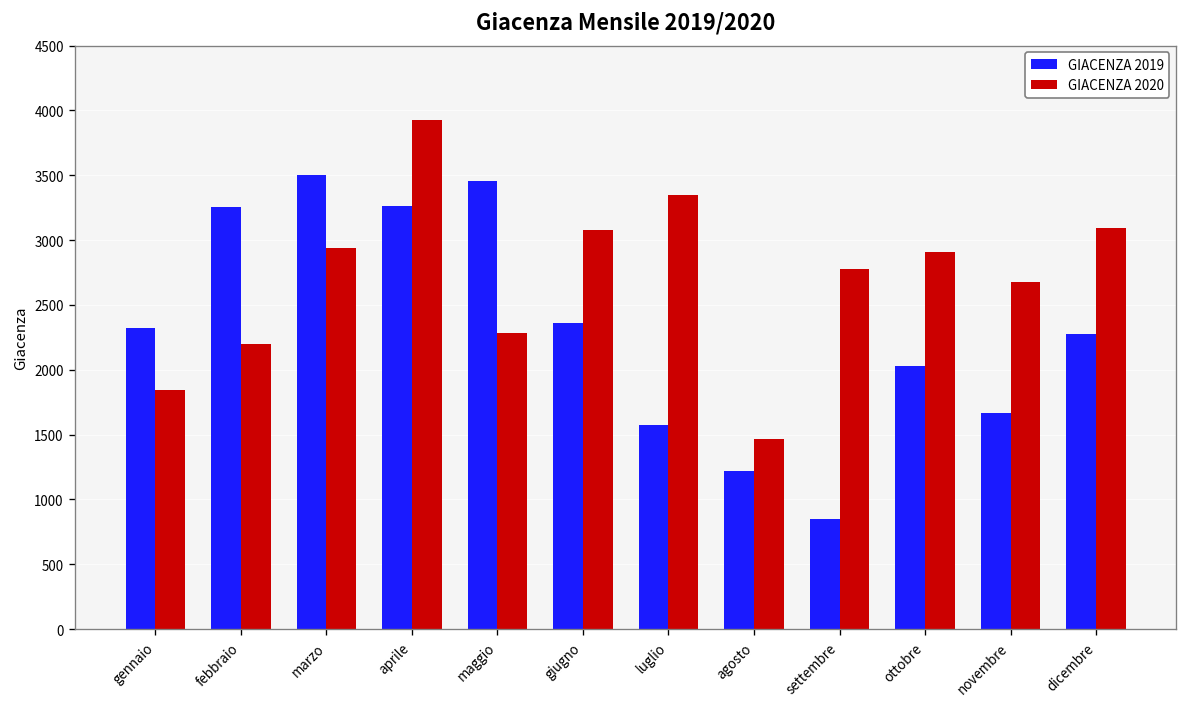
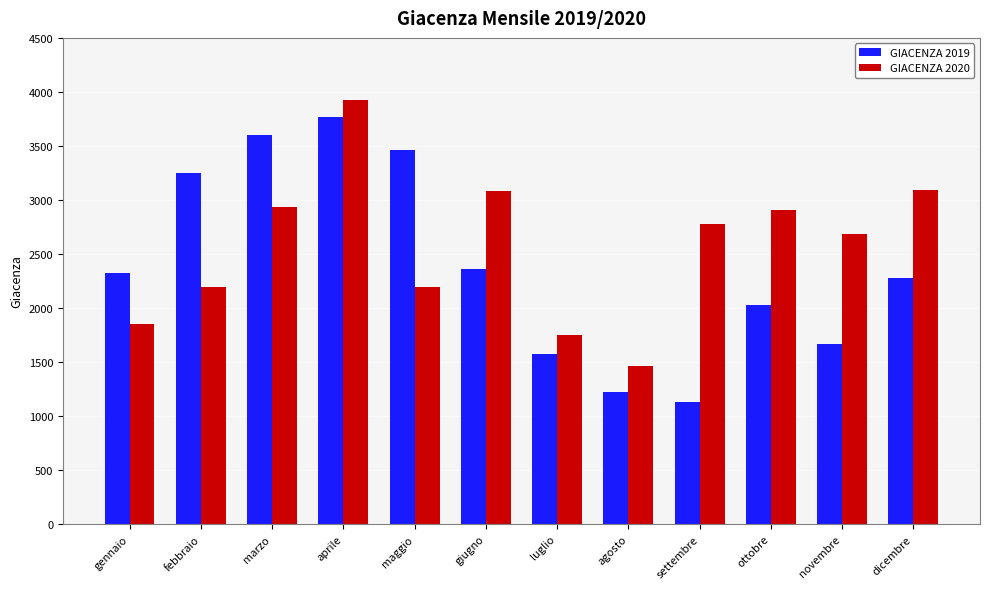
  {
    "GIACENZA 2019": {
      "gennaio": 2330,
      "febbraio": 3250,
-     "marzo": 3510,
-     "aprile": 3260,
+     "marzo": 3600,
+     "aprile": 3770,
      "maggio": 3460,
      "giugno": 2360,
      "luglio": 1580,
      "agosto": 1220,
-     "settembre": 850,
+     "settembre": 1130,
      "ottobre": 2030,
      "novembre": 1670,
      "dicembre": 2280
    },
    "GIACENZA 2020": {
      "gennaio": 1850,
      "febbraio": 2200,
      "marzo": 2940,
      "aprile": 3930,
-     "maggio": 2280,
+     "maggio": 2190,
      "giugno": 3080,
-     "luglio": 3350,
+     "luglio": 1750,
      "agosto": 1460,
      "settembre": 2770,
      "ottobre": 2910,
      "novembre": 2680,
      "dicembre": 3090
    }
  }
